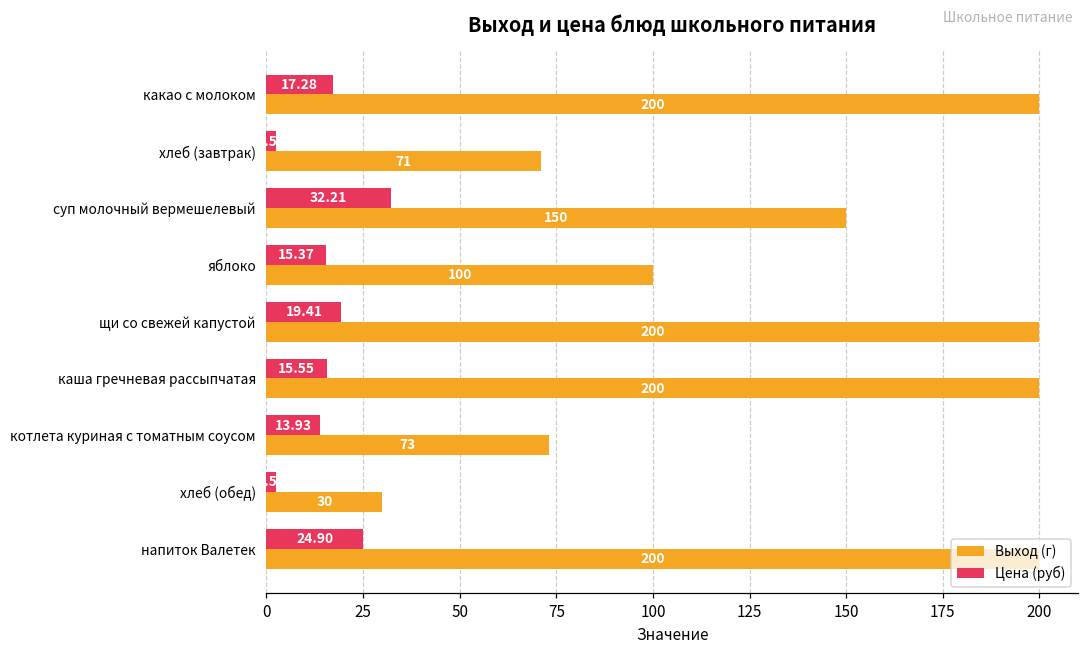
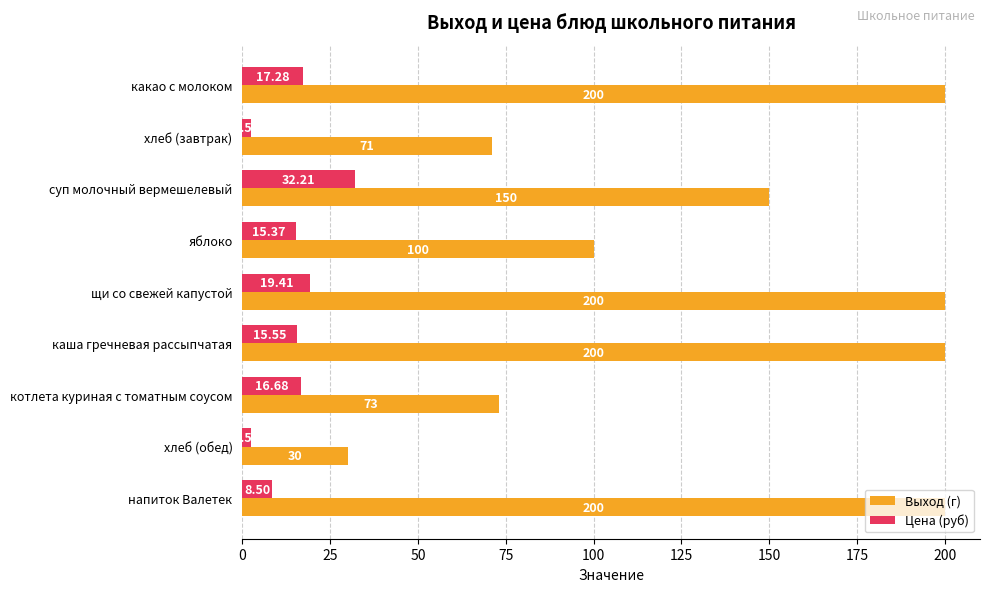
  {
    "Выход (г)": {
      "какао с молоком": 200,
      "хлеб (завтрак)": 71,
      "суп молочный вермешелевый": 150,
      "яблоко": 100,
      "щи со свежей капустой": 200,
      "каша гречневая рассыпчатая": 200,
      "котлета куриная с томатным соусом": 73,
      "хлеб (обед)": 30
    },
    "Цена (руб)": {
      "какао с молоком": 17.28,
      "суп молочный вермешелевый": 32.21,
      "яблоко": 15.37,
      "щи со свежей капустой": 19.41,
      "каша гречневая рассыпчатая": 15.55,
-     "котлета куриная с томатным соусом": 13.93,
-     "напиток Валетек": 24.90
+     "котлета куриная с томатным соусом": 16.68,
+     "напиток Валетек": 8.50
    }
  }
